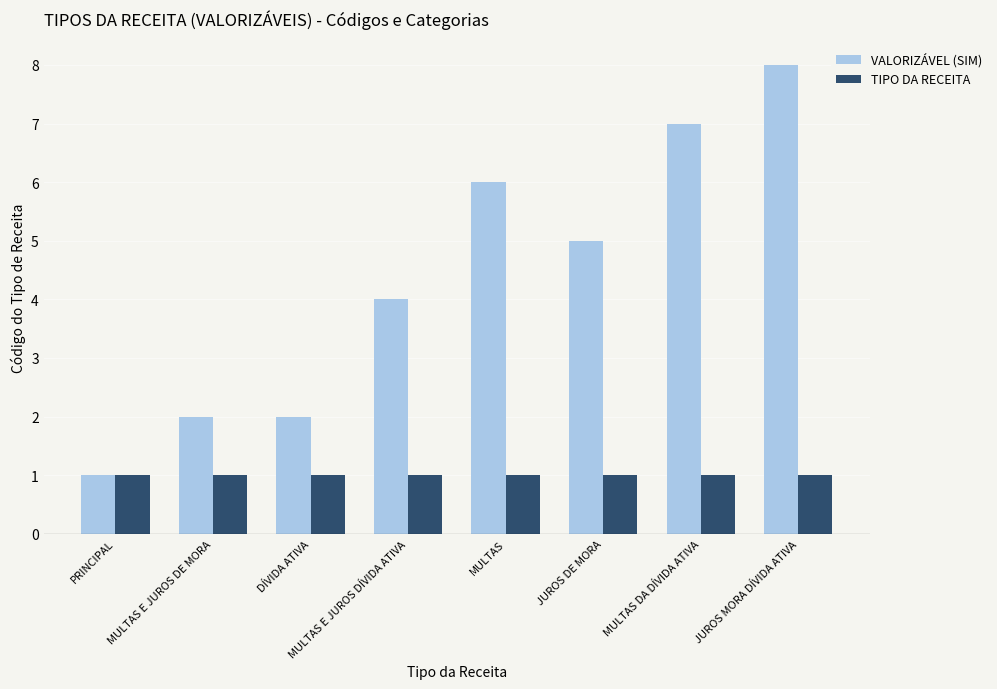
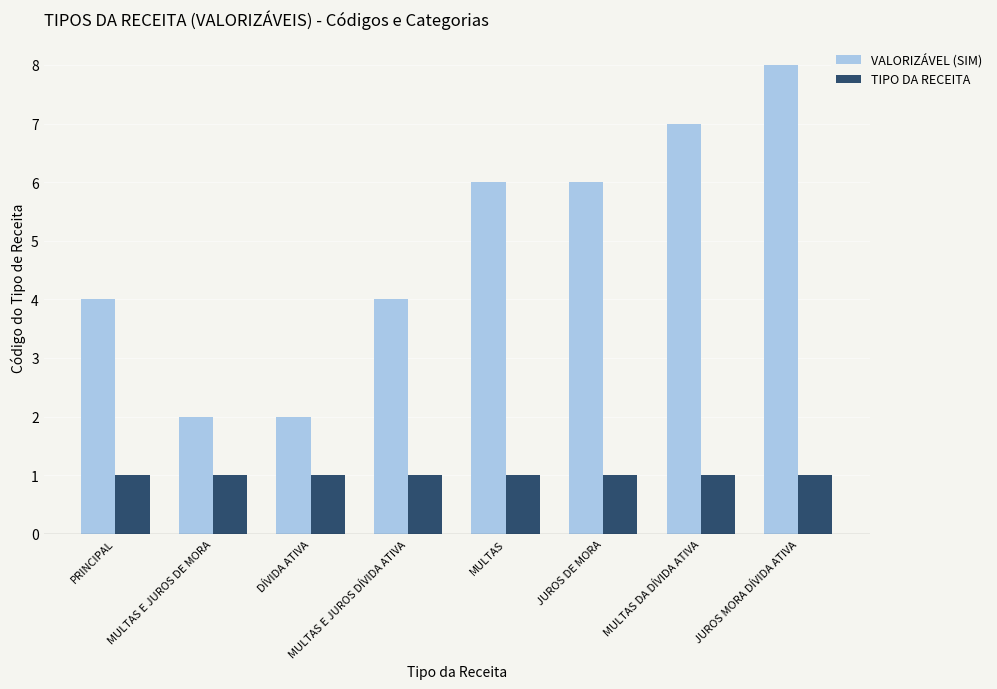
  {
    "VALORIZÁVEL (SIM)": {
-     "PRINCIPAL": 1,
+     "PRINCIPAL": 4,
      "MULTAS E JUROS DE MORA": 2,
      "DÍVIDA ATIVA": 2,
      "MULTAS E JUROS DÍVIDA ATIVA": 4,
      "MULTAS": 6,
-     "JUROS DE MORA": 5,
+     "JUROS DE MORA": 6,
      "MULTAS DA DÍVIDA ATIVA": 7,
      "JUROS MORA DÍVIDA ATIVA": 8
    },
    "TIPO DA RECEITA": {
      "PRINCIPAL": 1,
      "MULTAS E JUROS DE MORA": 1,
      "DÍVIDA ATIVA": 1,
      "MULTAS E JUROS DÍVIDA ATIVA": 1,
      "MULTAS": 1,
      "JUROS DE MORA": 1,
      "MULTAS DA DÍVIDA ATIVA": 1,
      "JUROS MORA DÍVIDA ATIVA": 1
    }
  }
